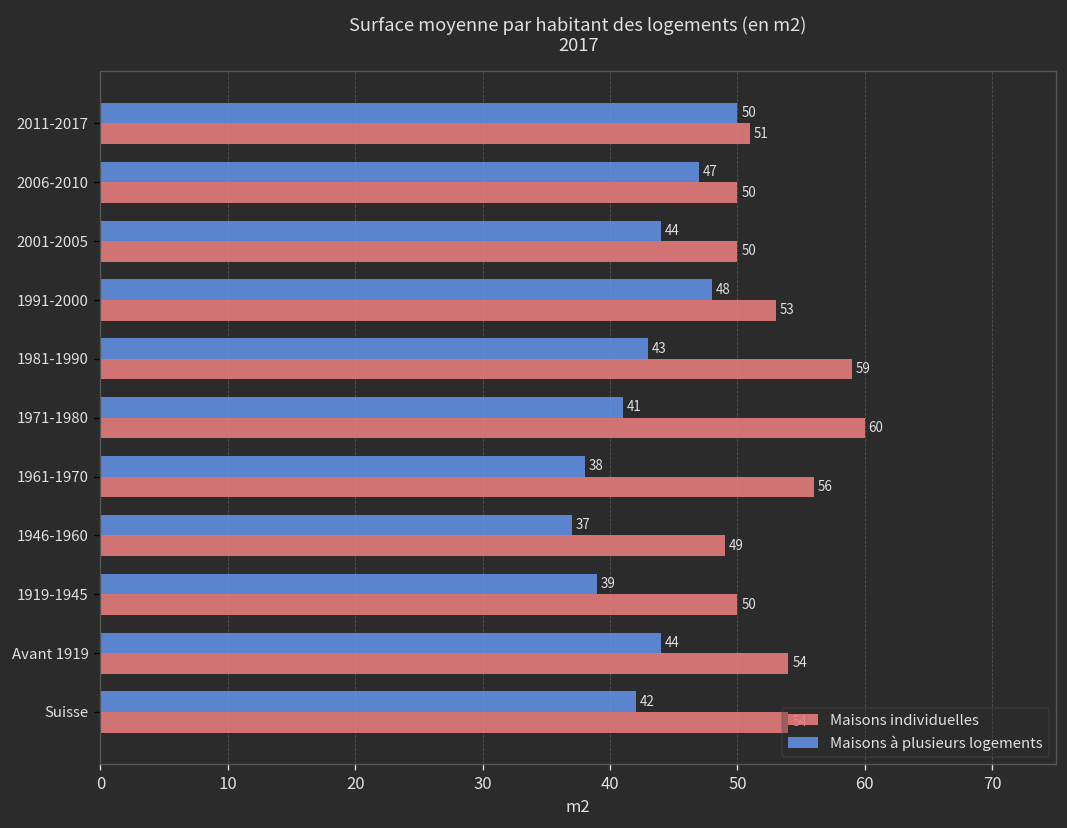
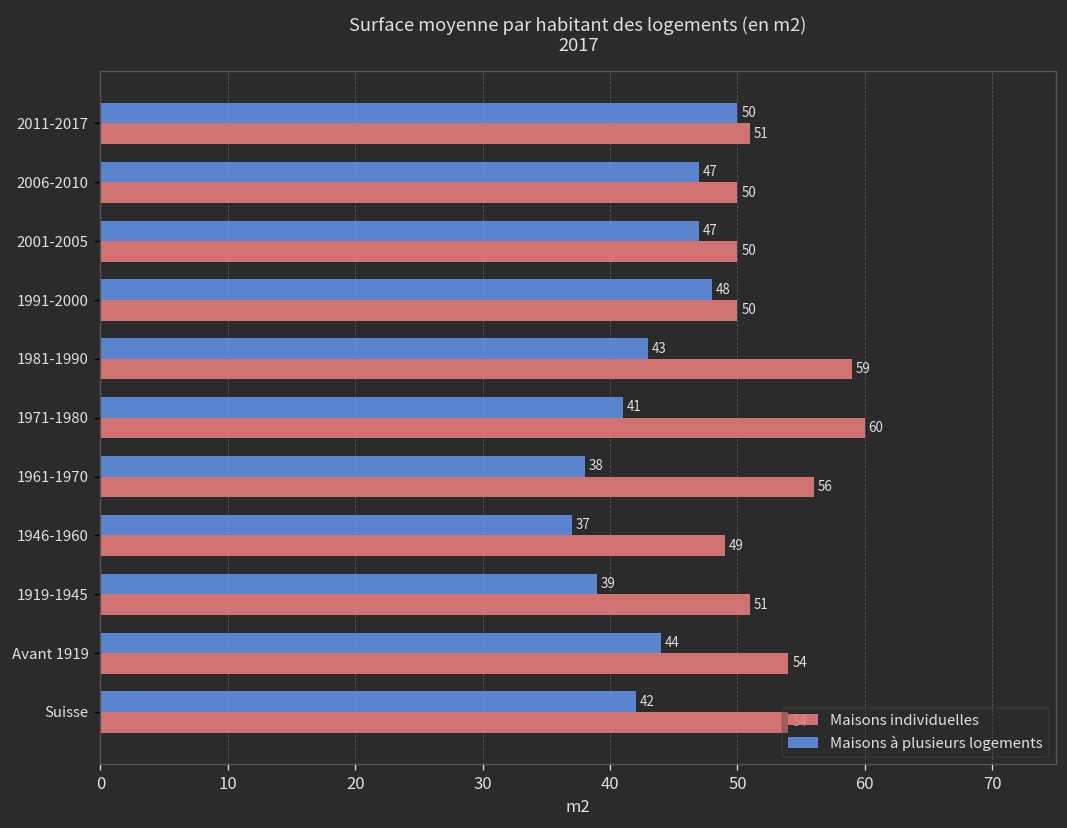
  {
    "Maisons individuelles": {
      "2011-2017": 51,
      "2006-2010": 50,
      "2001-2005": 50,
-     "1991-2000": 53,
+     "1991-2000": 50,
      "1981-1990": 59,
      "1971-1980": 60,
      "1961-1970": 56,
      "1946-1960": 49,
-     "1919-1945": 50,
+     "1919-1945": 51,
      "Avant 1919": 54
    },
    "Maisons à plusieurs logements": {
      "2011-2017": 50,
      "2006-2010": 47,
-     "2001-2005": 44,
+     "2001-2005": 47,
      "1991-2000": 48,
      "1981-1990": 43,
      "1971-1980": 41,
      "1961-1970": 38,
      "1946-1960": 37,
      "1919-1945": 39,
      "Avant 1919": 44,
      "Suisse": 42
    }
  }
